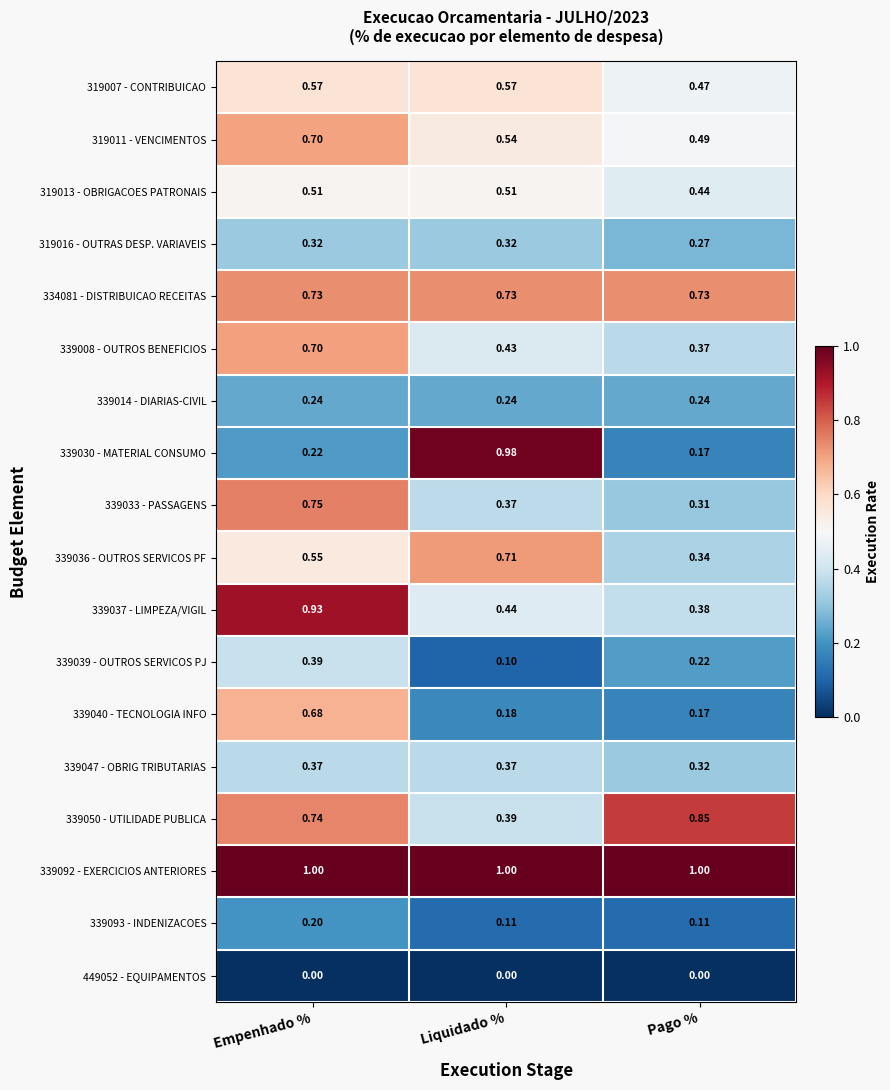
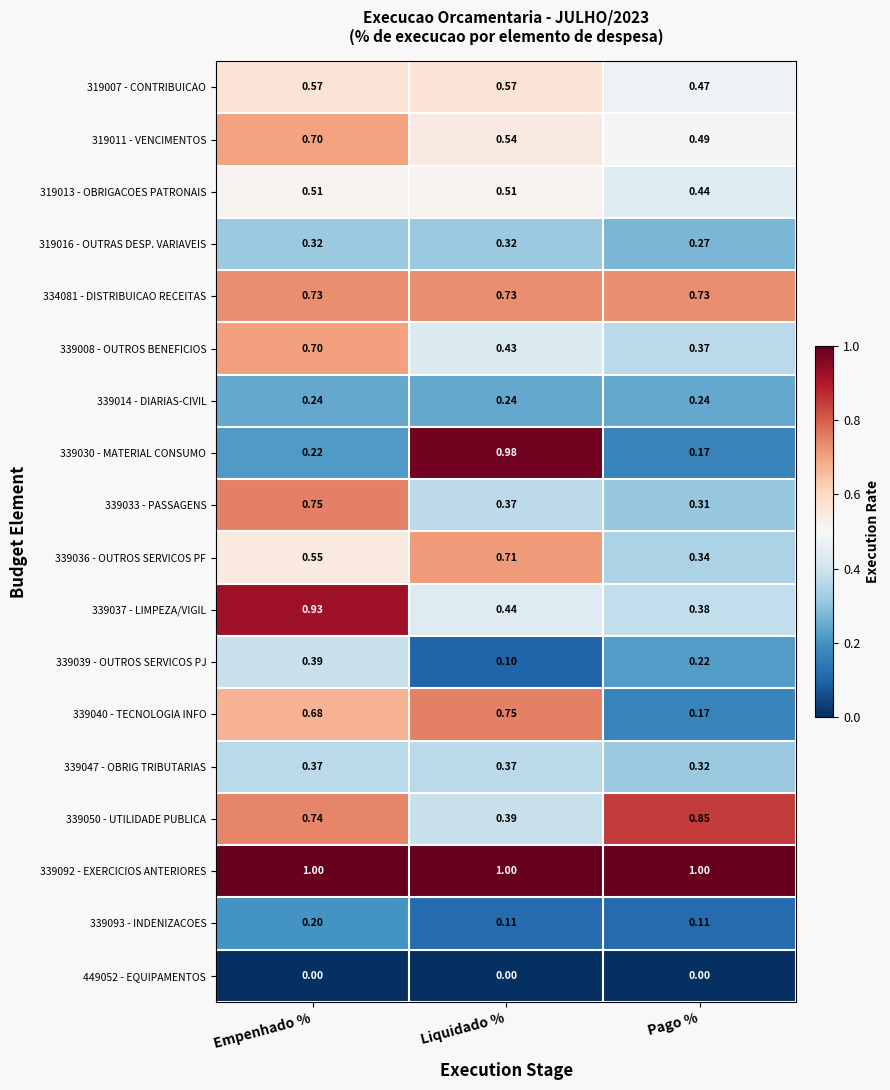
  {
    "319007 - CONTRIBUICAO": {
      "Empenhado %": 0.57,
      "Liquidado %": 0.57,
      "Pago %": 0.47
    },
    "319011 - VENCIMENTOS": {
      "Empenhado %": 0.70,
      "Liquidado %": 0.54,
      "Pago %": 0.49
    },
    "319013 - OBRIGACOES PATRONAIS": {
      "Empenhado %": 0.51,
      "Liquidado %": 0.51,
      "Pago %": 0.44
    },
    "319016 - OUTRAS DESP. VARIAVEIS": {
      "Empenhado %": 0.32,
      "Liquidado %": 0.32,
      "Pago %": 0.27
    },
    "334081 - DISTRIBUICAO RECEITAS": {
      "Empenhado %": 0.73,
      "Liquidado %": 0.73,
      "Pago %": 0.73
    },
    "339008 - OUTROS BENEFICIOS": {
      "Empenhado %": 0.70,
      "Liquidado %": 0.43,
      "Pago %": 0.37
    },
    "339014 - DIARIAS-CIVIL": {
      "Empenhado %": 0.24,
      "Liquidado %": 0.24,
      "Pago %": 0.24
    },
    "339030 - MATERIAL CONSUMO": {
      "Empenhado %": 0.22,
      "Liquidado %": 0.98,
      "Pago %": 0.17
    },
    "339033 - PASSAGENS": {
      "Empenhado %": 0.75,
      "Liquidado %": 0.37,
      "Pago %": 0.31
    },
    "339036 - OUTROS SERVICOS PF": {
      "Empenhado %": 0.55,
      "Liquidado %": 0.71,
      "Pago %": 0.34
    },
    "339037 - LIMPEZA/VIGIL": {
      "Empenhado %": 0.93,
      "Liquidado %": 0.44,
      "Pago %": 0.38
    },
    "339039 - OUTROS SERVICOS PJ": {
      "Empenhado %": 0.39,
      "Liquidado %": 0.10,
      "Pago %": 0.22
    },
    "339040 - TECNOLOGIA INFO": {
      "Empenhado %": 0.68,
-     "Liquidado %": 0.18,
+     "Liquidado %": 0.75,
      "Pago %": 0.17
    },
    "339047 - OBRIG TRIBUTARIAS": {
      "Empenhado %": 0.37,
      "Liquidado %": 0.37,
      "Pago %": 0.32
    },
    "339050 - UTILIDADE PUBLICA": {
      "Empenhado %": 0.74,
      "Liquidado %": 0.39,
      "Pago %": 0.85
    },
    "339092 - EXERCICIOS ANTERIORES": {
      "Empenhado %": 1.00,
      "Liquidado %": 1.00,
      "Pago %": 1.00
    },
    "339093 - INDENIZACOES": {
      "Empenhado %": 0.20,
      "Liquidado %": 0.11,
      "Pago %": 0.11
    },
    "449052 - EQUIPAMENTOS": {
      "Empenhado %": 0.00,
      "Liquidado %": 0.00,
      "Pago %": 0.00
    }
  }
